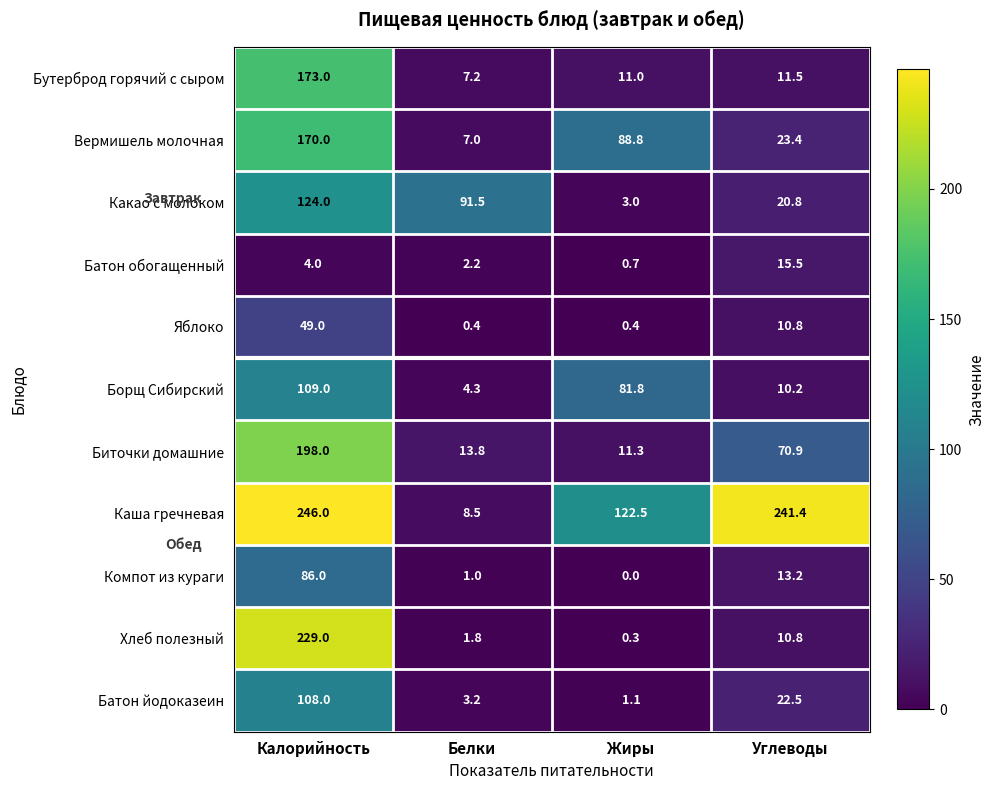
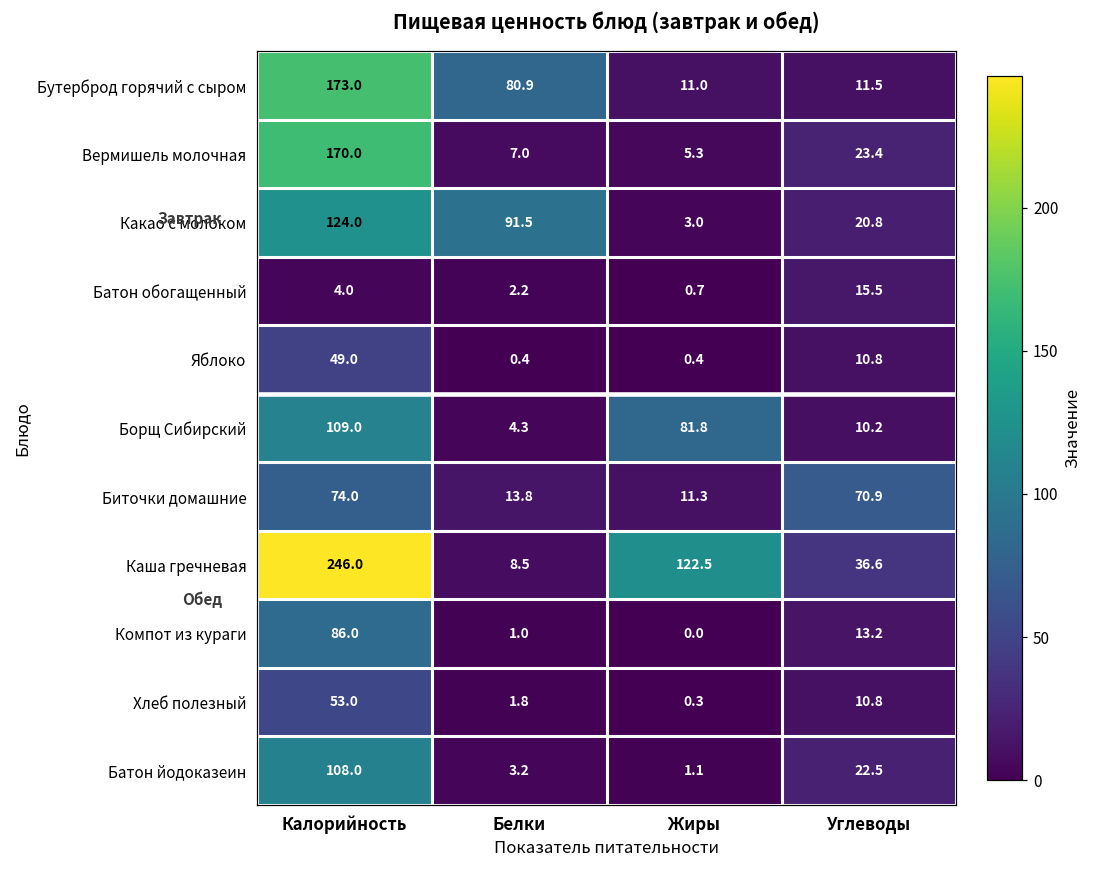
  {
    "Бутерброд горячий с сыром": {
      "Калорийность": 173.0,
-     "Белки": 7.2,
+     "Белки": 80.9,
      "Жиры": 11.0,
      "Углеводы": 11.5
    },
    "Вермишель молочная": {
      "Калорийность": 170.0,
      "Белки": 7.0,
-     "Жиры": 88.8,
+     "Жиры": 5.3,
      "Углеводы": 23.4
    },
    "Какао с молоком": {
      "Калорийность": 124.0,
      "Белки": 91.5,
      "Жиры": 3.0,
      "Углеводы": 20.8
    },
    "Батон обогащенный": {
      "Калорийность": 4.0,
      "Белки": 2.2,
      "Жиры": 0.7,
      "Углеводы": 15.5
    },
    "Яблоко": {
      "Калорийность": 49.0,
      "Белки": 0.4,
      "Жиры": 0.4,
      "Углеводы": 10.8
    },
    "Борщ Сибирский": {
      "Калорийность": 109.0,
      "Белки": 4.3,
      "Жиры": 81.8,
      "Углеводы": 10.2
    },
    "Биточки домашние": {
-     "Калорийность": 198.0,
+     "Калорийность": 74.0,
      "Белки": 13.8,
      "Жиры": 11.3,
      "Углеводы": 70.9
    },
    "Каша гречневая": {
      "Калорийность": 246.0,
      "Белки": 8.5,
      "Жиры": 122.5,
-     "Углеводы": 241.4
+     "Углеводы": 36.6
    },
    "Компот из кураги": {
      "Калорийность": 86.0,
      "Белки": 1.0,
      "Жиры": 0.0,
      "Углеводы": 13.2
    },
    "Хлеб полезный": {
-     "Калорийность": 229.0,
+     "Калорийность": 53.0,
      "Белки": 1.8,
      "Жиры": 0.3,
      "Углеводы": 10.8
    },
    "Батон йодоказеин": {
      "Калорийность": 108.0,
      "Белки": 3.2,
      "Жиры": 1.1,
      "Углеводы": 22.5
    }
  }
